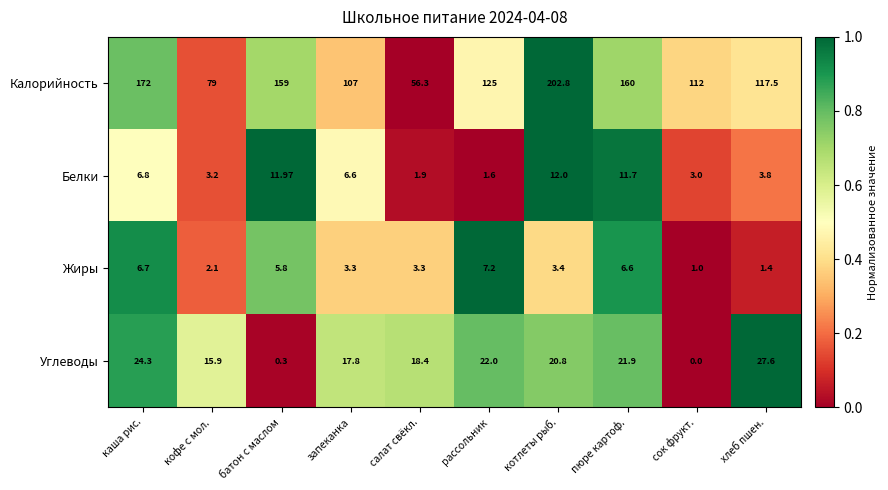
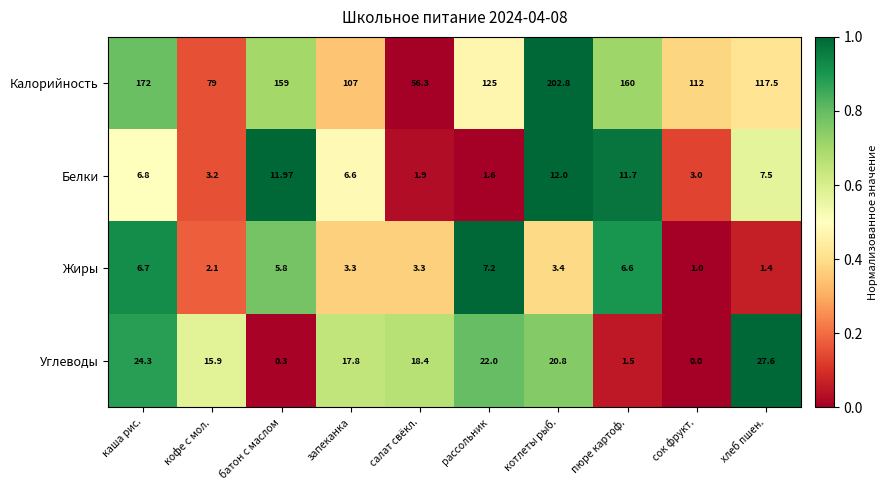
  {
    "Калорийность": {
      "каша рис.": 172,
      "кофе с мол.": 79,
      "батон с маслом": 159,
      "запеканка": 107,
      "салат свёкл.": 56.3,
      "рассольник": 125,
      "котлеты рыб.": 202.8,
      "пюре картоф.": 160,
      "сок фрукт.": 112,
      "хлеб пшен.": 117.5
    },
    "Белки": {
      "каша рис.": 6.8,
      "кофе с мол.": 3.2,
      "батон с маслом": 11.97,
      "запеканка": 6.6,
      "салат свёкл.": 1.9,
      "рассольник": 1.6,
      "котлеты рыб.": 12.0,
      "пюре картоф.": 11.7,
      "сок фрукт.": 3.0,
-     "хлеб пшен.": 3.8
+     "хлеб пшен.": 7.5
    },
    "Жиры": {
      "каша рис.": 6.7,
      "кофе с мол.": 2.1,
      "батон с маслом": 5.8,
      "запеканка": 3.3,
      "салат свёкл.": 3.3,
      "рассольник": 7.2,
      "котлеты рыб.": 3.4,
      "пюре картоф.": 6.6,
      "сок фрукт.": 1.0,
      "хлеб пшен.": 1.4
    },
    "Углеводы": {
      "каша рис.": 24.3,
      "кофе с мол.": 15.9,
      "батон с маслом": 0.3,
      "запеканка": 17.8,
      "салат свёкл.": 18.4,
      "рассольник": 22.0,
      "котлеты рыб.": 20.8,
-     "пюре картоф.": 21.9,
+     "пюре картоф.": 1.5,
      "сок фрукт.": 0.0,
      "хлеб пшен.": 27.6
    }
  }
